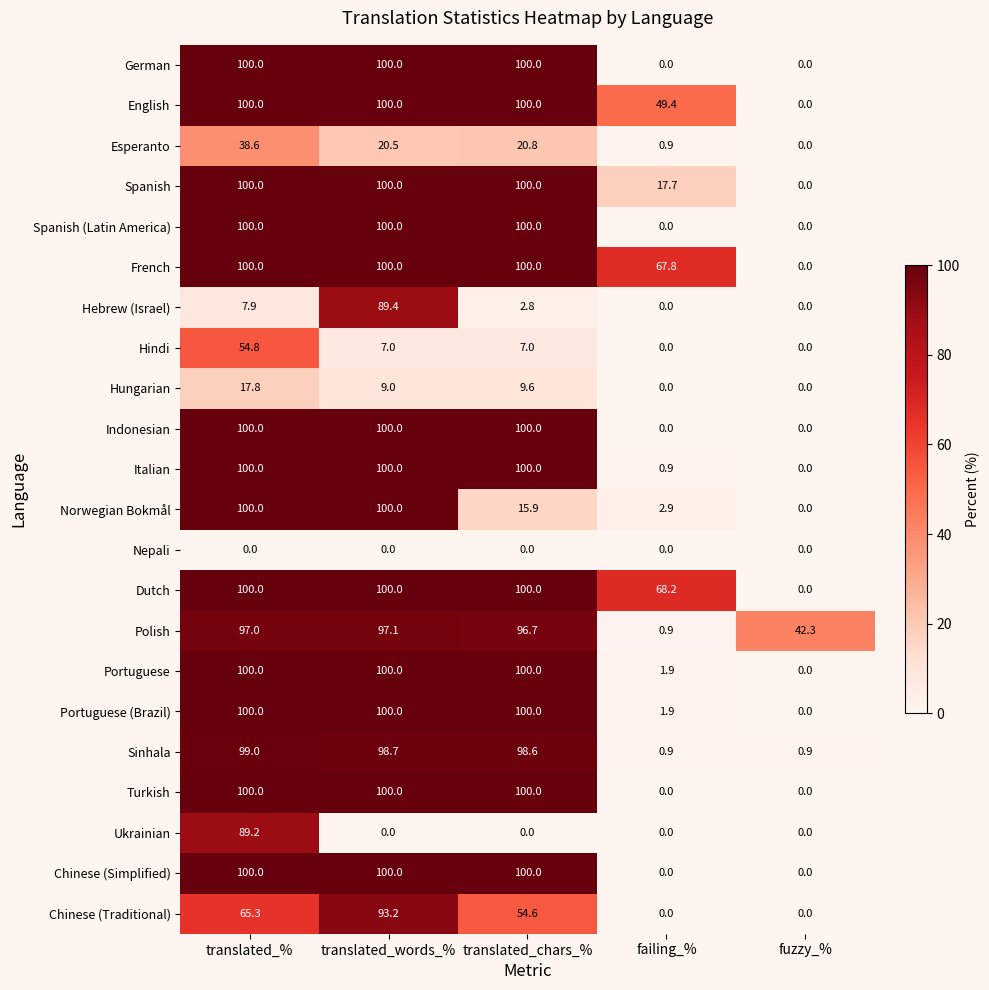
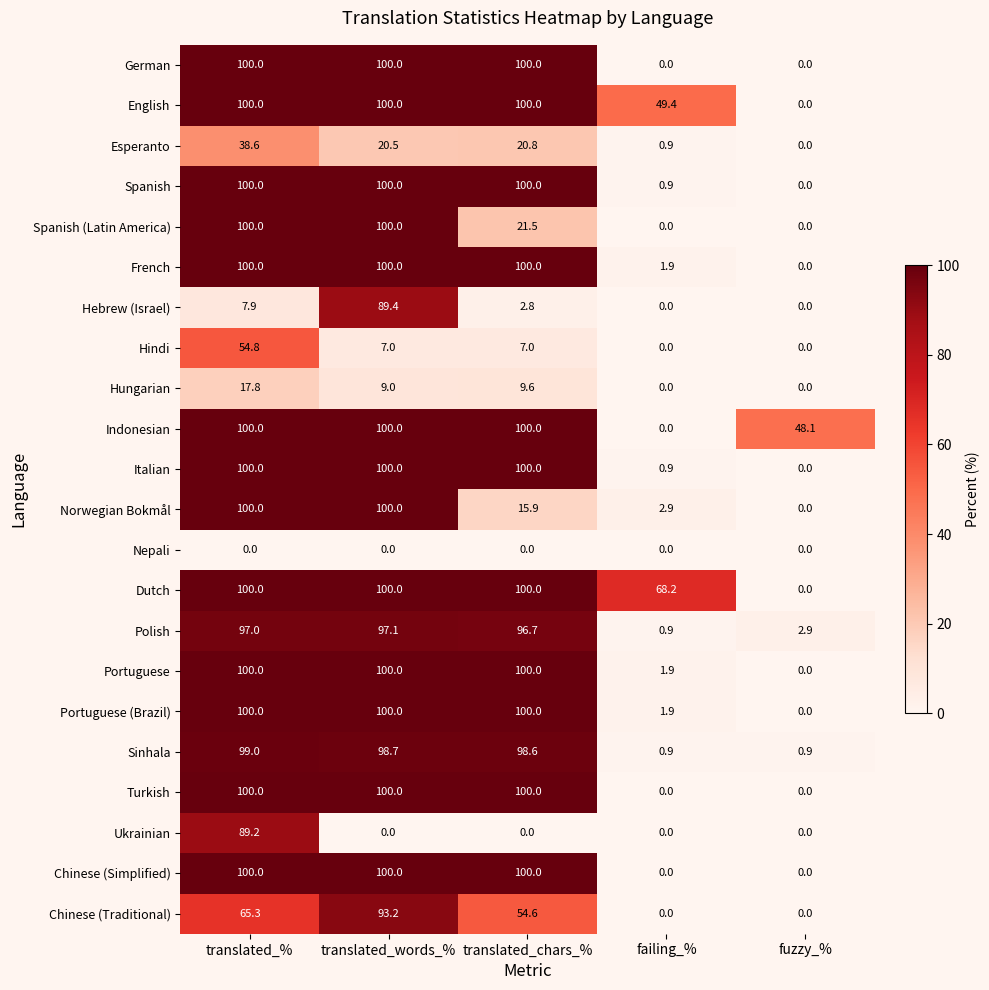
  {
    "German": {
      "translated_%": 100.0,
      "translated_words_%": 100.0,
      "translated_chars_%": 100.0,
      "failing_%": 0.0,
      "fuzzy_%": 0.0
    },
    "English": {
      "translated_%": 100.0,
      "translated_words_%": 100.0,
      "translated_chars_%": 100.0,
      "failing_%": 49.4,
      "fuzzy_%": 0.0
    },
    "Esperanto": {
      "translated_%": 38.6,
      "translated_words_%": 20.5,
      "translated_chars_%": 20.8,
      "failing_%": 0.9,
      "fuzzy_%": 0.0
    },
    "Spanish": {
      "translated_%": 100.0,
      "translated_words_%": 100.0,
      "translated_chars_%": 100.0,
-     "failing_%": 17.7,
+     "failing_%": 0.9,
      "fuzzy_%": 0.0
    },
    "Spanish (Latin America)": {
      "translated_%": 100.0,
      "translated_words_%": 100.0,
-     "translated_chars_%": 100.0,
+     "translated_chars_%": 21.5,
      "failing_%": 0.0,
      "fuzzy_%": 0.0
    },
    "French": {
      "translated_%": 100.0,
      "translated_words_%": 100.0,
      "translated_chars_%": 100.0,
-     "failing_%": 67.8,
+     "failing_%": 1.9,
      "fuzzy_%": 0.0
    },
    "Hebrew (Israel)": {
      "translated_%": 7.9,
      "translated_words_%": 89.4,
      "translated_chars_%": 2.8,
      "failing_%": 0.0,
      "fuzzy_%": 0.0
    },
    "Hindi": {
      "translated_%": 54.8,
      "translated_words_%": 7.0,
      "translated_chars_%": 7.0,
      "failing_%": 0.0,
      "fuzzy_%": 0.0
    },
    "Hungarian": {
      "translated_%": 17.8,
      "translated_words_%": 9.0,
      "translated_chars_%": 9.6,
      "failing_%": 0.0,
      "fuzzy_%": 0.0
    },
    "Indonesian": {
      "translated_%": 100.0,
      "translated_words_%": 100.0,
      "translated_chars_%": 100.0,
      "failing_%": 0.0,
-     "fuzzy_%": 0.0
+     "fuzzy_%": 48.1
    },
    "Italian": {
      "translated_%": 100.0,
      "translated_words_%": 100.0,
      "translated_chars_%": 100.0,
      "failing_%": 0.9,
      "fuzzy_%": 0.0
    },
    "Norwegian Bokmål": {
      "translated_%": 100.0,
      "translated_words_%": 100.0,
      "translated_chars_%": 15.9,
      "failing_%": 2.9,
      "fuzzy_%": 0.0
    },
    "Nepali": {
      "translated_%": 0.0,
      "translated_words_%": 0.0,
      "translated_chars_%": 0.0,
      "failing_%": 0.0,
      "fuzzy_%": 0.0
    },
    "Dutch": {
      "translated_%": 100.0,
      "translated_words_%": 100.0,
      "translated_chars_%": 100.0,
      "failing_%": 68.2,
      "fuzzy_%": 0.0
    },
    "Polish": {
      "translated_%": 97.0,
      "translated_words_%": 97.1,
      "translated_chars_%": 96.7,
      "failing_%": 0.9,
-     "fuzzy_%": 42.3
+     "fuzzy_%": 2.9
    },
    "Portuguese": {
      "translated_%": 100.0,
      "translated_words_%": 100.0,
      "translated_chars_%": 100.0,
      "failing_%": 1.9,
      "fuzzy_%": 0.0
    },
    "Portuguese (Brazil)": {
      "translated_%": 100.0,
      "translated_words_%": 100.0,
      "translated_chars_%": 100.0,
      "failing_%": 1.9,
      "fuzzy_%": 0.0
    },
    "Sinhala": {
      "translated_%": 99.0,
      "translated_words_%": 98.7,
      "translated_chars_%": 98.6,
      "failing_%": 0.9,
      "fuzzy_%": 0.9
    },
    "Turkish": {
      "translated_%": 100.0,
      "translated_words_%": 100.0,
      "translated_chars_%": 100.0,
      "failing_%": 0.0,
      "fuzzy_%": 0.0
    },
    "Ukrainian": {
      "translated_%": 89.2,
      "translated_words_%": 0.0,
      "translated_chars_%": 0.0,
      "failing_%": 0.0,
      "fuzzy_%": 0.0
    },
    "Chinese (Simplified)": {
      "translated_%": 100.0,
      "translated_words_%": 100.0,
      "translated_chars_%": 100.0,
      "failing_%": 0.0,
      "fuzzy_%": 0.0
    },
    "Chinese (Traditional)": {
      "translated_%": 65.3,
      "translated_words_%": 93.2,
      "translated_chars_%": 54.6,
      "failing_%": 0.0,
      "fuzzy_%": 0.0
    }
  }
